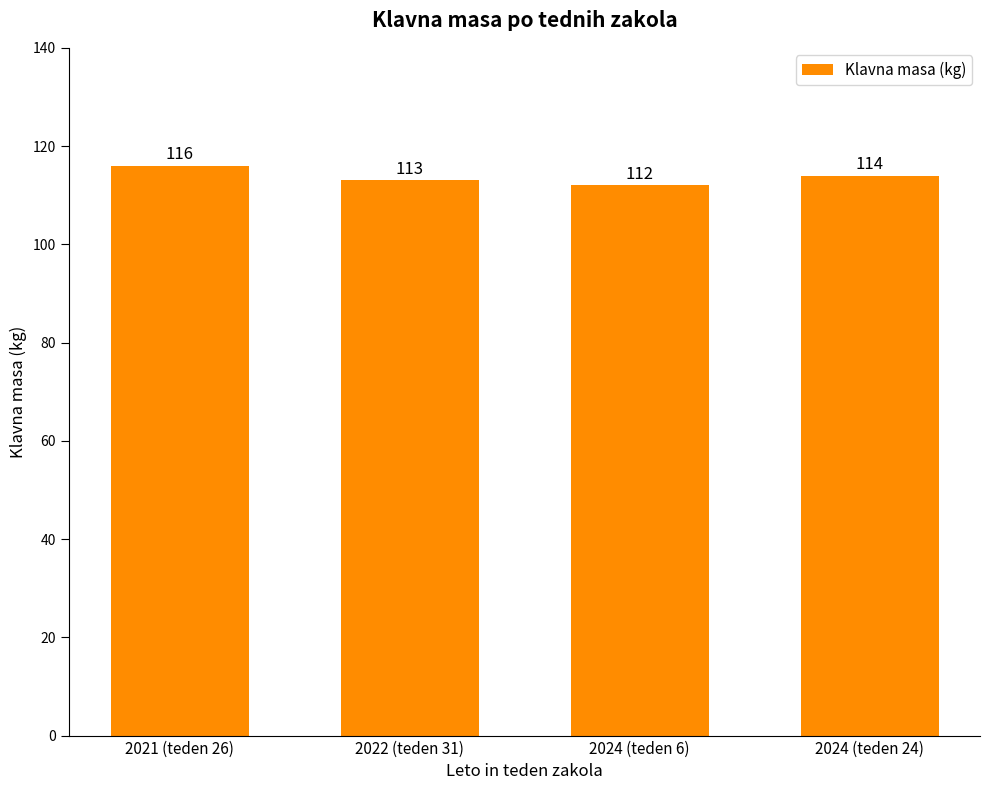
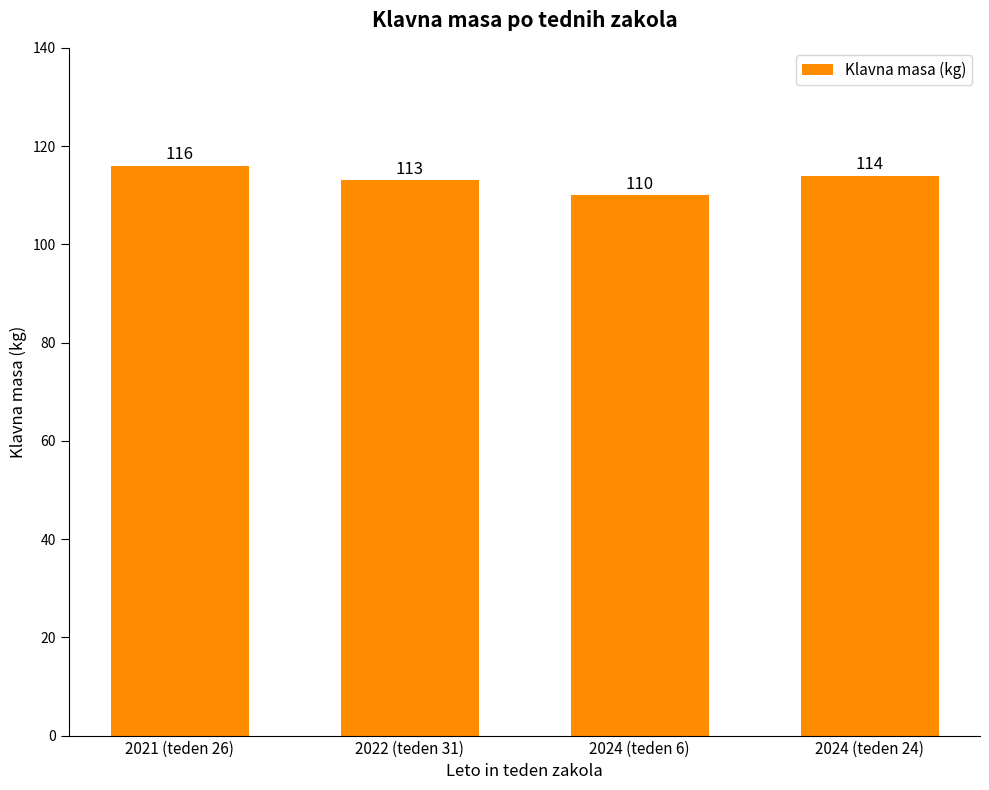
  {
    "2021 (teden 26)": 116,
    "2022 (teden 31)": 113,
-   "2024 (teden 6)": 112,
+   "2024 (teden 6)": 110,
    "2024 (teden 24)": 114
  }
